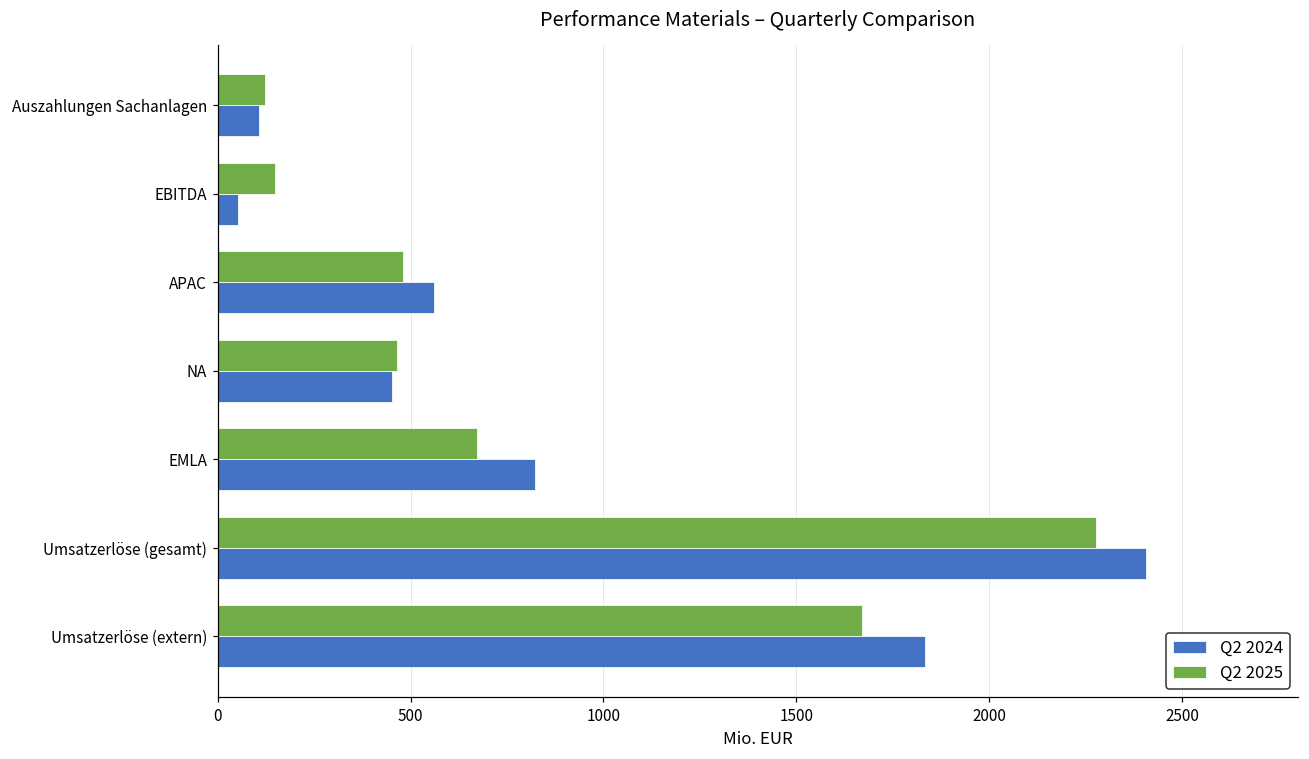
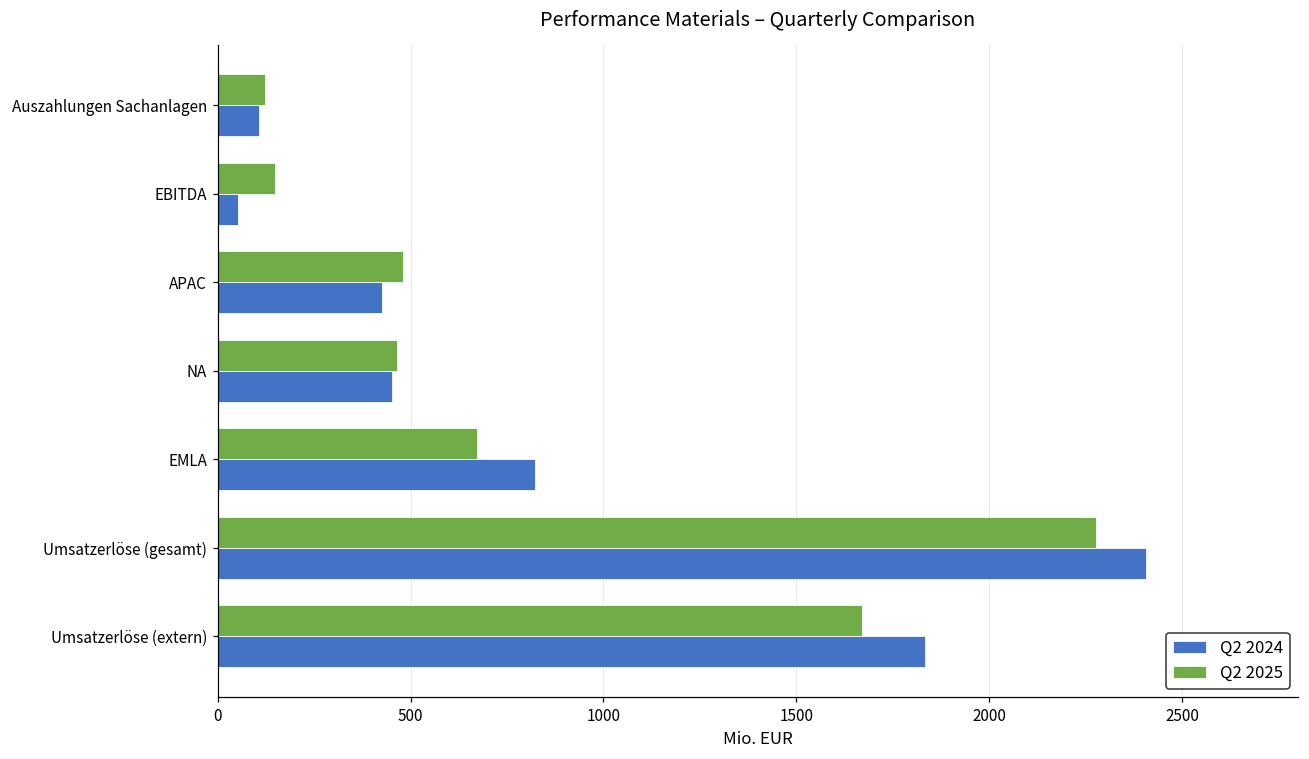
  {
    "Q2 2024": {
      "Auszahlungen Sachanlagen": 110,
      "EBITDA": 50,
-     "APAC": 560,
+     "APAC": 430,
      "NA": 450,
      "EMLA": 820,
      "Umsatzerlöse (gesamt)": 2410,
      "Umsatzerlöse (extern)": 1830
    },
    "Q2 2025": {
      "Auszahlungen Sachanlagen": 120,
      "EBITDA": 150,
      "APAC": 480,
      "NA": 460,
      "EMLA": 670,
      "Umsatzerlöse (gesamt)": 2280,
      "Umsatzerlöse (extern)": 1670
    }
  }
